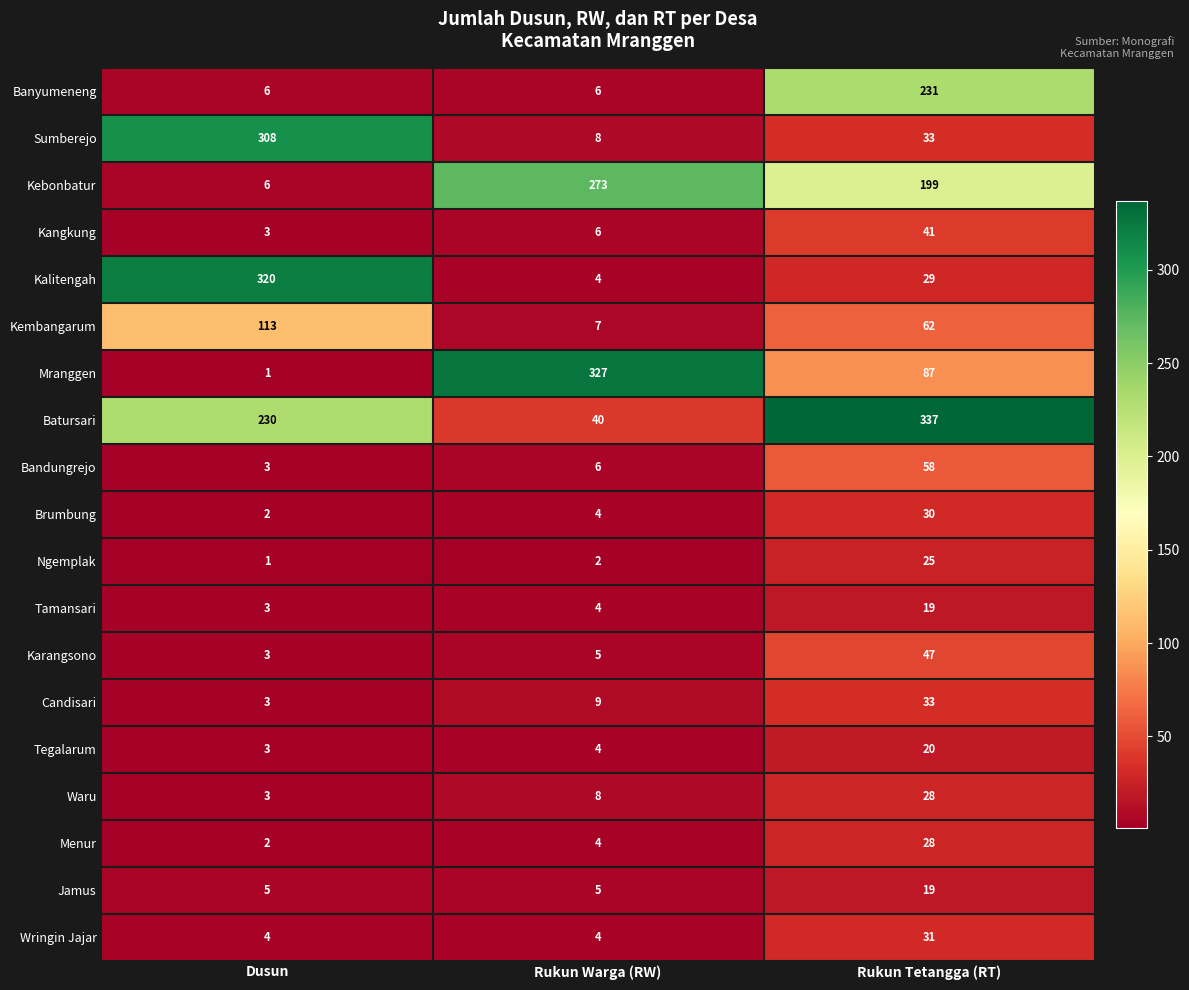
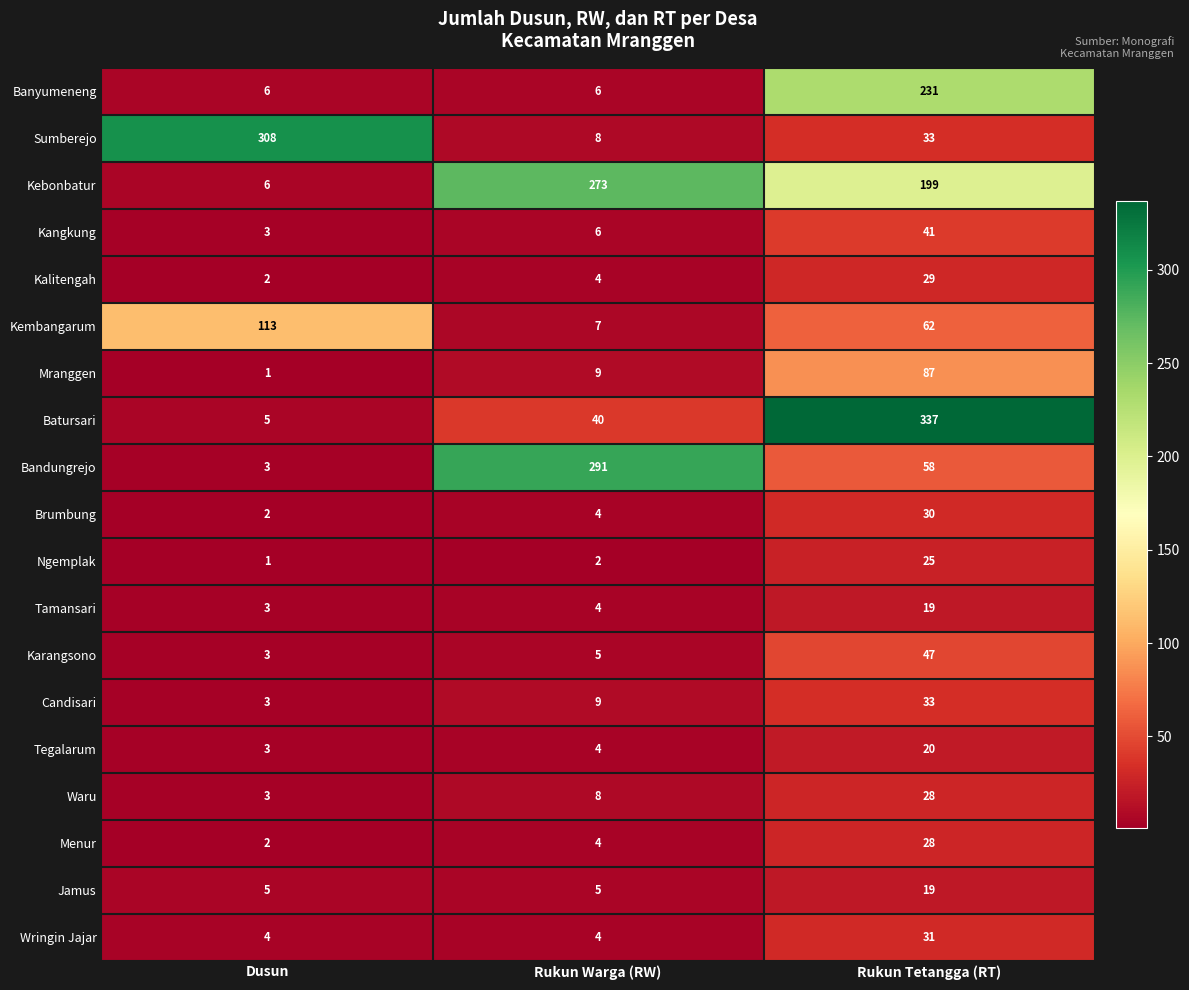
  {
    "Banyumeneng": {
      "Dusun": 6,
      "Rukun Warga (RW)": 6,
      "Rukun Tetangga (RT)": 231
    },
    "Sumberejo": {
      "Dusun": 308,
      "Rukun Warga (RW)": 8,
      "Rukun Tetangga (RT)": 33
    },
    "Kebonbatur": {
      "Dusun": 6,
      "Rukun Warga (RW)": 273,
      "Rukun Tetangga (RT)": 199
    },
    "Kangkung": {
      "Dusun": 3,
      "Rukun Warga (RW)": 6,
      "Rukun Tetangga (RT)": 41
    },
    "Kalitengah": {
-     "Dusun": 320,
+     "Dusun": 2,
      "Rukun Warga (RW)": 4,
      "Rukun Tetangga (RT)": 29
    },
    "Kembangarum": {
      "Dusun": 113,
      "Rukun Warga (RW)": 7,
      "Rukun Tetangga (RT)": 62
    },
    "Mranggen": {
      "Dusun": 1,
-     "Rukun Warga (RW)": 327,
+     "Rukun Warga (RW)": 9,
      "Rukun Tetangga (RT)": 87
    },
    "Batursari": {
-     "Dusun": 230,
+     "Dusun": 5,
      "Rukun Warga (RW)": 40,
      "Rukun Tetangga (RT)": 337
    },
    "Bandungrejo": {
      "Dusun": 3,
-     "Rukun Warga (RW)": 6,
+     "Rukun Warga (RW)": 291,
      "Rukun Tetangga (RT)": 58
    },
    "Brumbung": {
      "Dusun": 2,
      "Rukun Warga (RW)": 4,
      "Rukun Tetangga (RT)": 30
    },
    "Ngemplak": {
      "Dusun": 1,
      "Rukun Warga (RW)": 2,
      "Rukun Tetangga (RT)": 25
    },
    "Tamansari": {
      "Dusun": 3,
      "Rukun Warga (RW)": 4,
      "Rukun Tetangga (RT)": 19
    },
    "Karangsono": {
      "Dusun": 3,
      "Rukun Warga (RW)": 5,
      "Rukun Tetangga (RT)": 47
    },
    "Candisari": {
      "Dusun": 3,
      "Rukun Warga (RW)": 9,
      "Rukun Tetangga (RT)": 33
    },
    "Tegalarum": {
      "Dusun": 3,
      "Rukun Warga (RW)": 4,
      "Rukun Tetangga (RT)": 20
    },
    "Waru": {
      "Dusun": 3,
      "Rukun Warga (RW)": 8,
      "Rukun Tetangga (RT)": 28
    },
    "Menur": {
      "Dusun": 2,
      "Rukun Warga (RW)": 4,
      "Rukun Tetangga (RT)": 28
    },
    "Jamus": {
      "Dusun": 5,
      "Rukun Warga (RW)": 5,
      "Rukun Tetangga (RT)": 19
    },
    "Wringin Jajar": {
      "Dusun": 4,
      "Rukun Warga (RW)": 4,
      "Rukun Tetangga (RT)": 31
    }
  }
